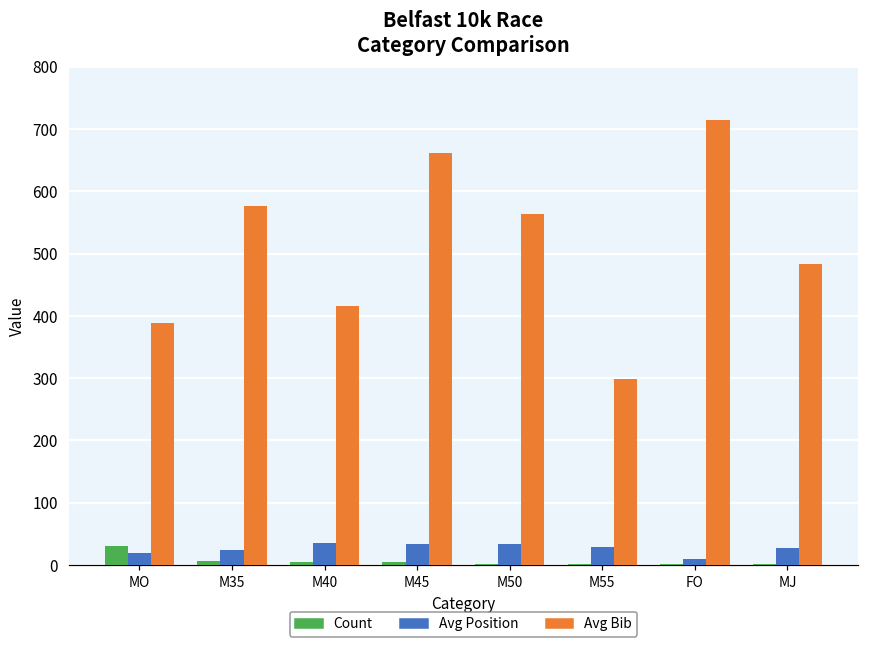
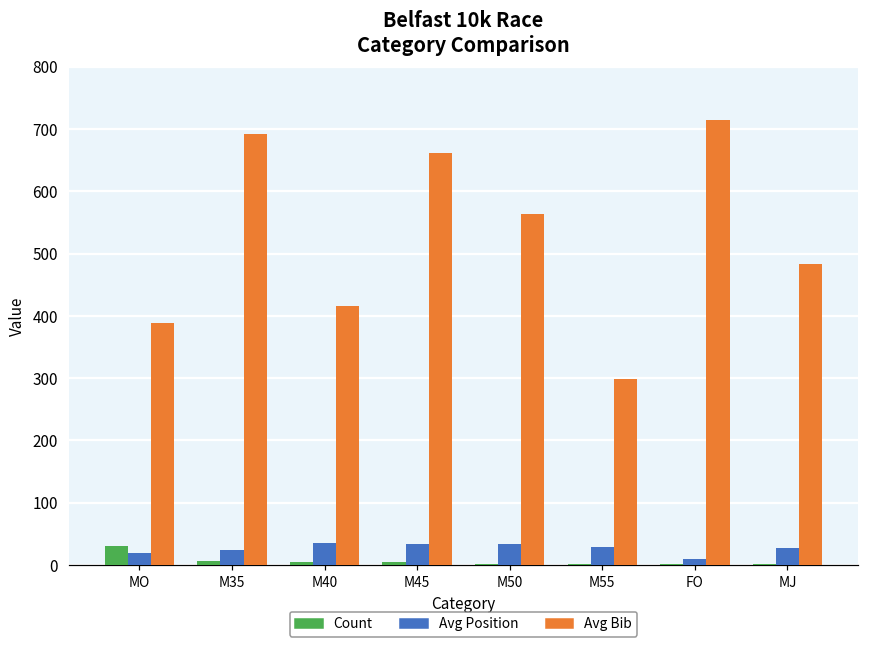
  {
    "Count": {
      "MO": 30,
      "M35": 10
    },
    "Avg Position": {
      "MO": 20,
      "M35": 20,
      "M40": 40,
      "M45": 30,
      "M50": 30,
      "M55": 30,
      "FO": 10,
      "MJ": 30
    },
    "Avg Bib": {
      "MO": 390,
-     "M35": 580,
+     "M35": 690,
      "M40": 420,
      "M45": 660,
      "M50": 560,
      "M55": 300,
      "FO": 720,
      "MJ": 480
    }
  }
